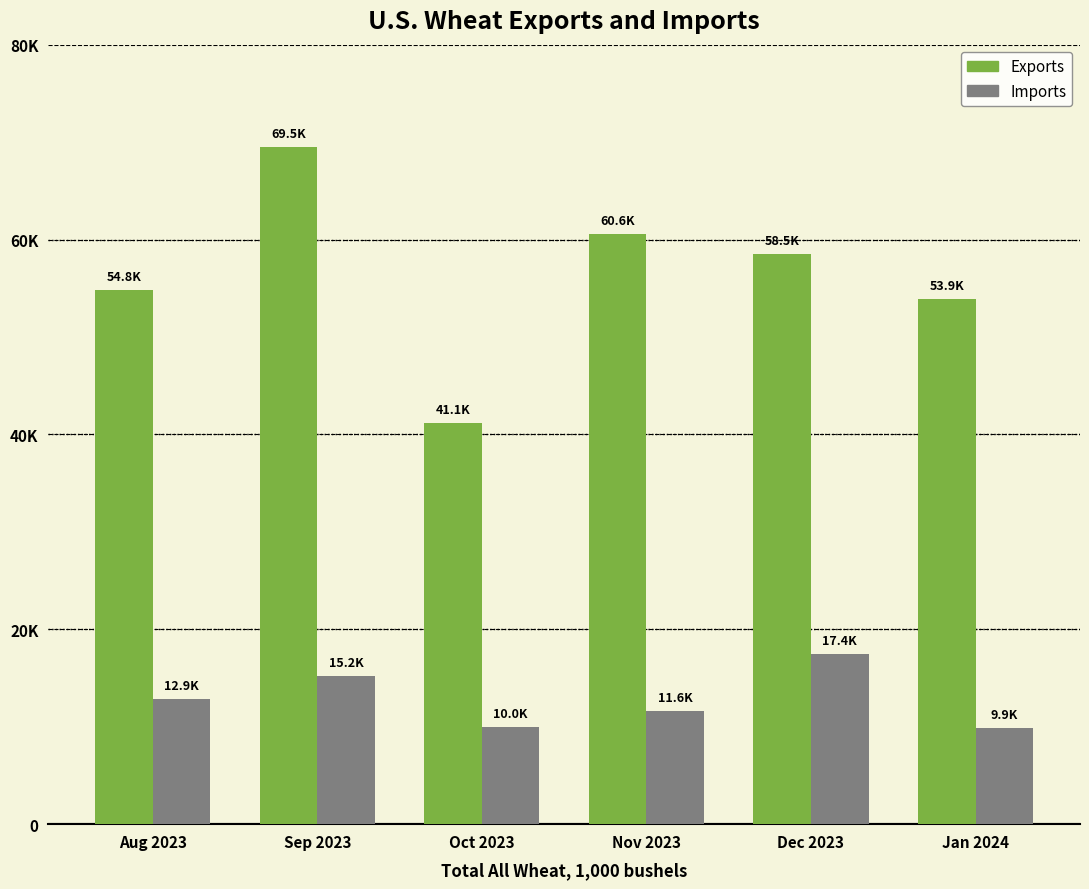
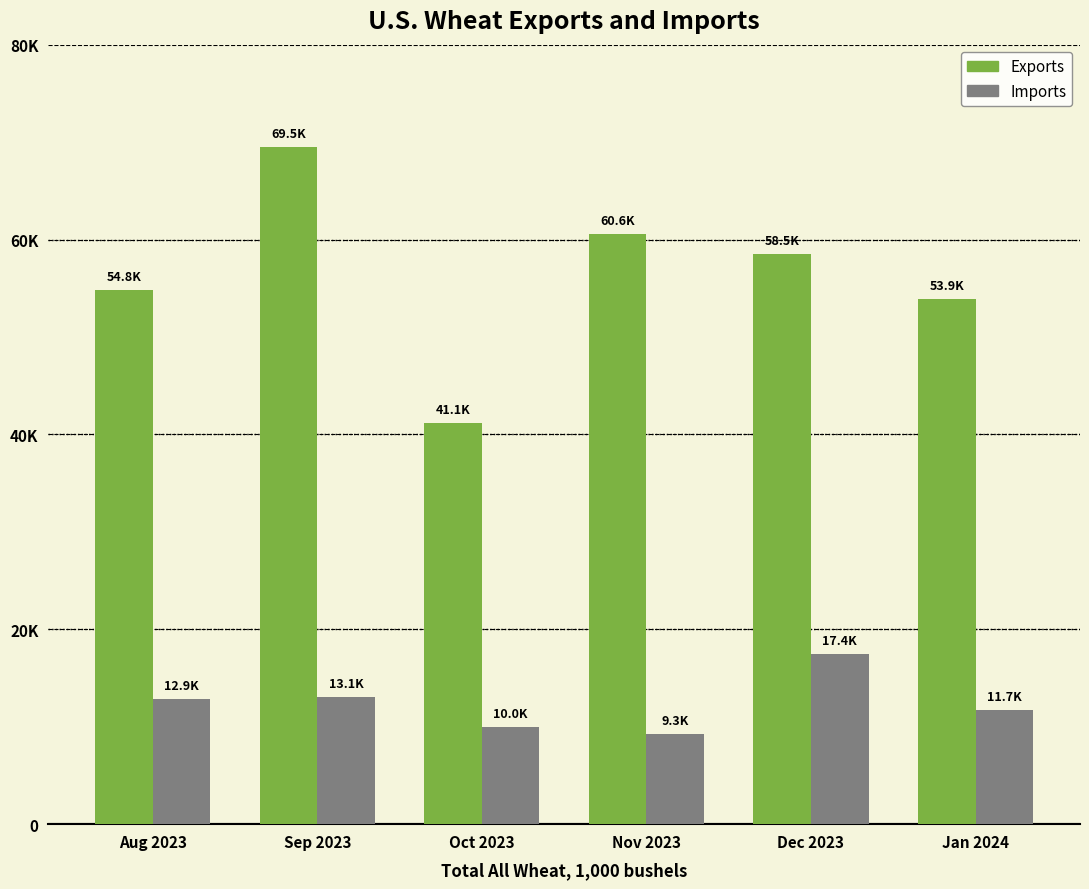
  {
    "Exports": {
      "Aug 2023": "54.8K",
      "Sep 2023": "69.5K",
      "Oct 2023": "41.1K",
      "Nov 2023": "60.6K",
      "Dec 2023": "58.5K",
      "Jan 2024": "53.9K"
    },
    "Imports": {
      "Aug 2023": "12.9K",
-     "Sep 2023": "15.2K",
+     "Sep 2023": "13.1K",
      "Oct 2023": "10.0K",
-     "Nov 2023": "11.6K",
+     "Nov 2023": "9.3K",
      "Dec 2023": "17.4K",
-     "Jan 2024": "9.9K"
+     "Jan 2024": "11.7K"
    }
  }
